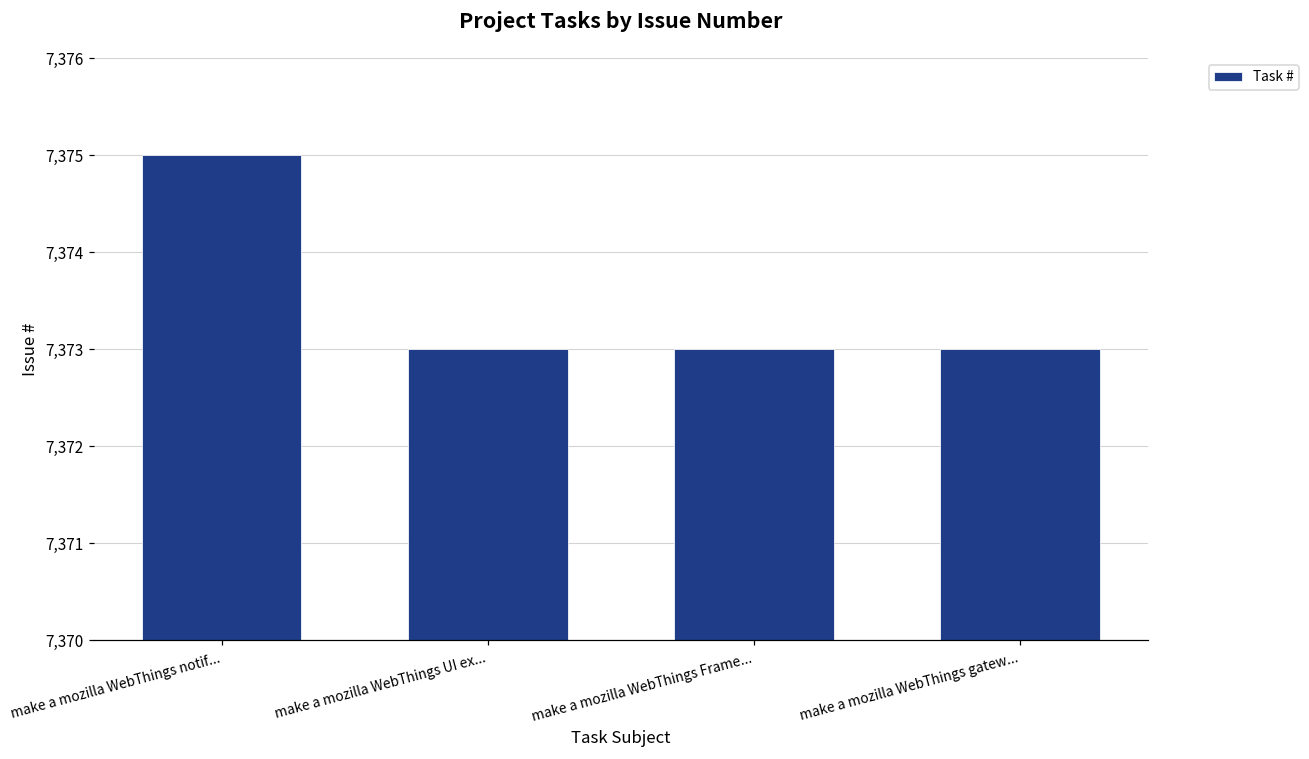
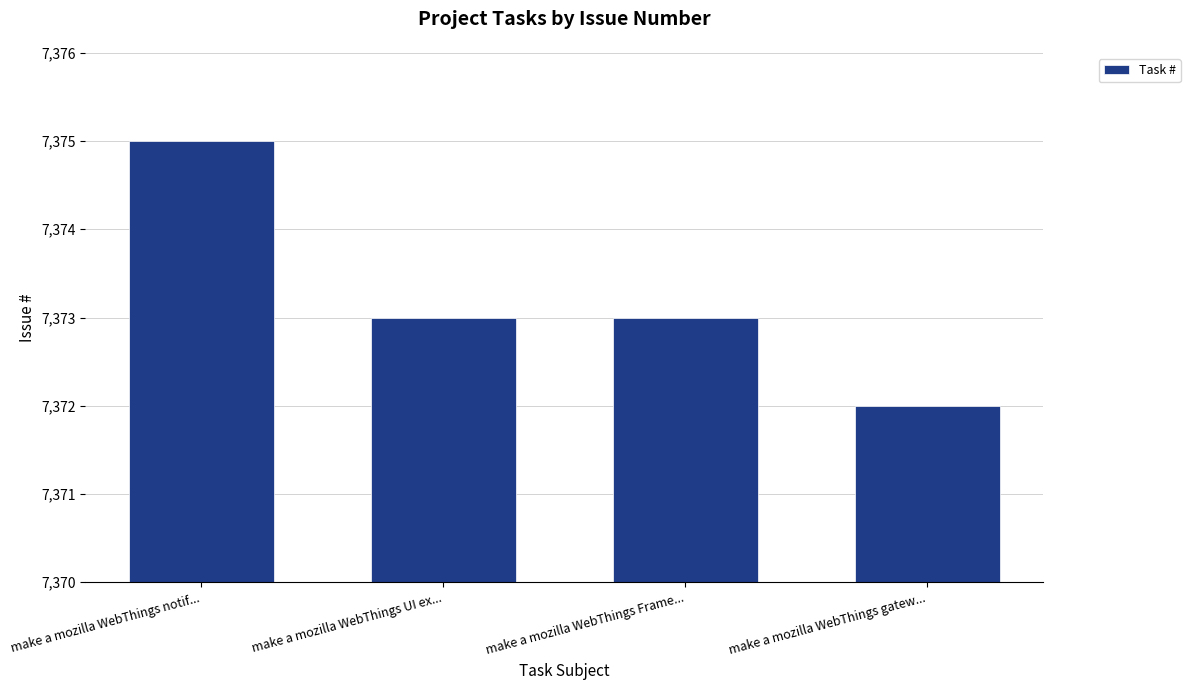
  {
    "make a mozilla WebThings notif...": "7,375",
    "make a mozilla WebThings UI ex...": "7,373",
    "make a mozilla WebThings Frame...": "7,373",
-   "make a mozilla WebThings gatew...": "7,373"
+   "make a mozilla WebThings gatew...": "7,372"
  }
